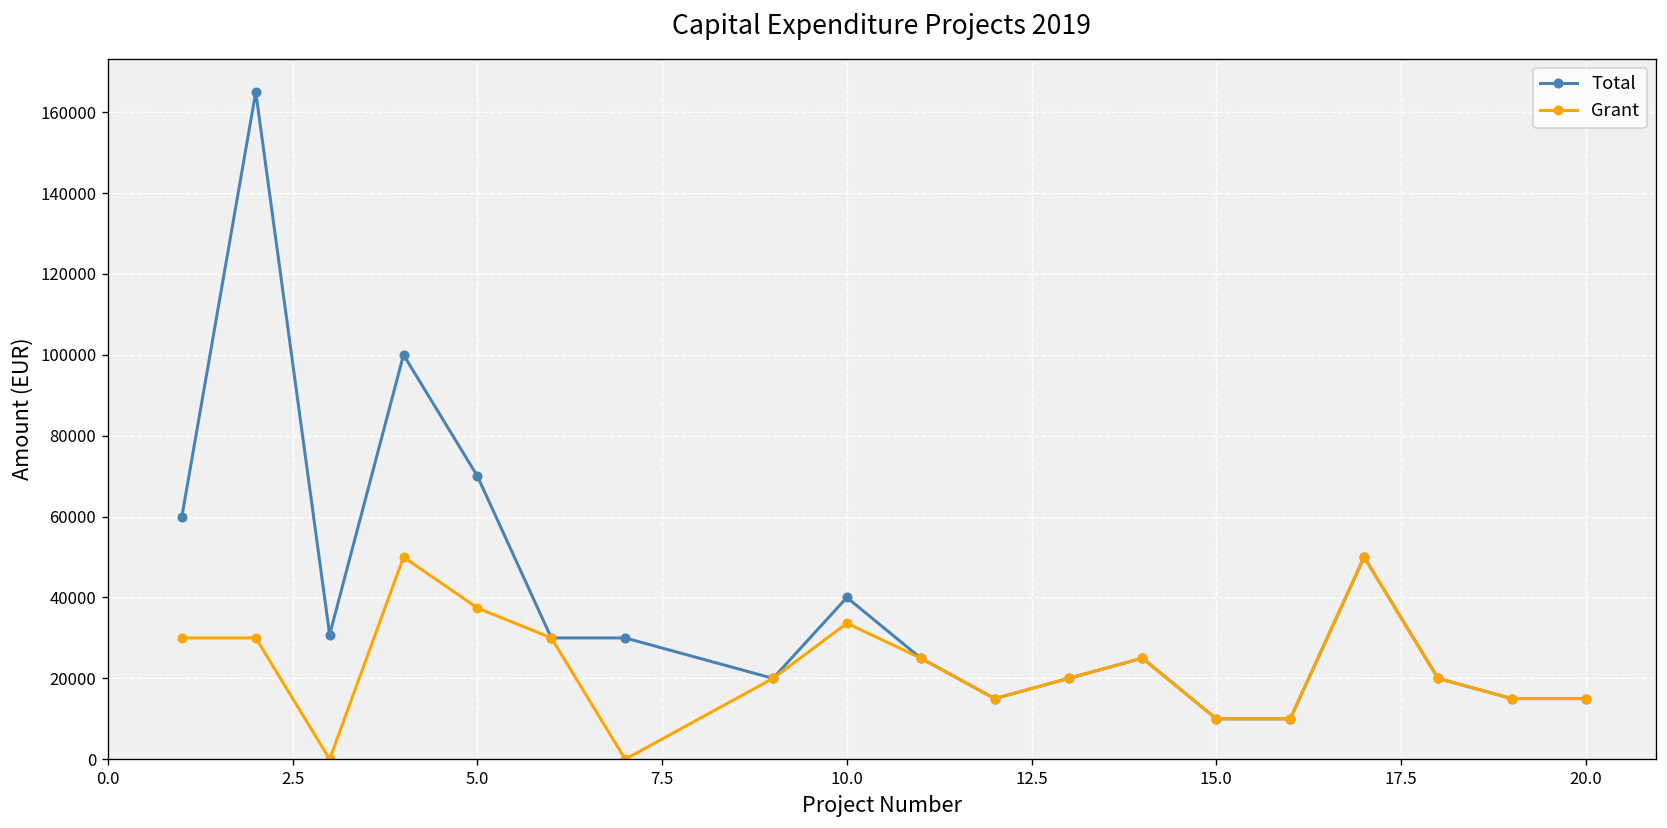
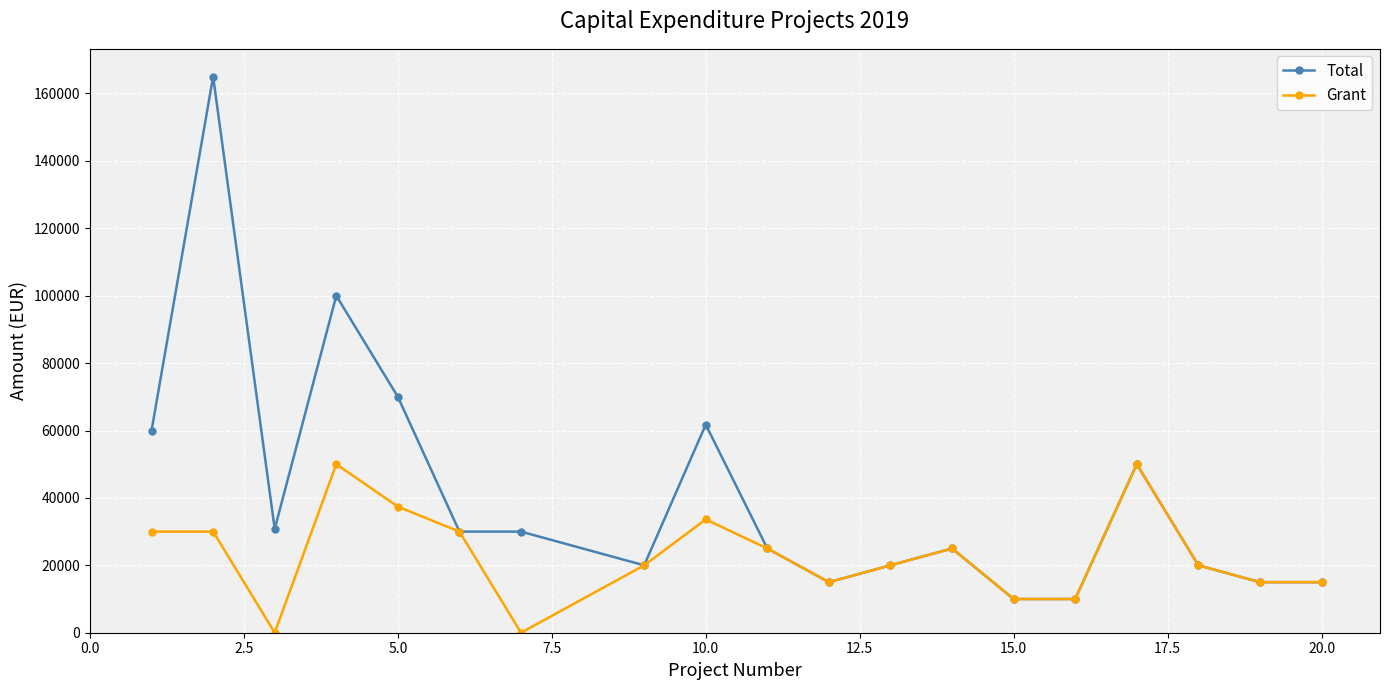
  {
    "Total": {
      "5.0": 70000,
-     "10.0": 40000
+     "10.0": 62000
    },
    "Grant": {
      "5.0": 37000,
      "10.0": 34000
    }
  }
